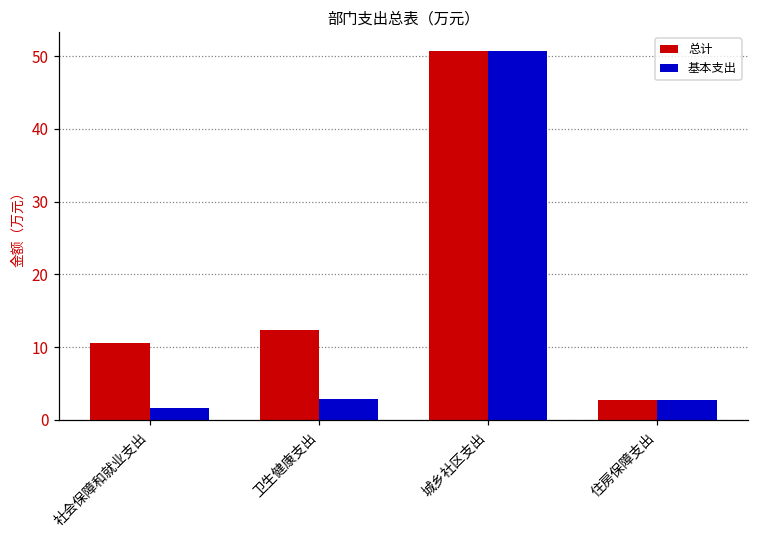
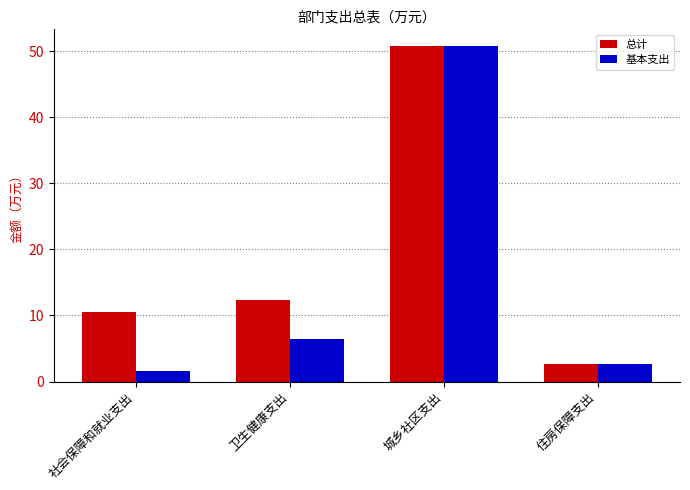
  {
    "总计": {
      "社会保障和就业支出": 11,
      "卫生健康支出": 12,
      "城乡社区支出": 51,
      "住房保障支出": 3
    },
    "基本支出": {
      "社会保障和就业支出": 2,
-     "卫生健康支出": 3,
+     "卫生健康支出": 7,
      "城乡社区支出": 51,
      "住房保障支出": 3
    }
  }
